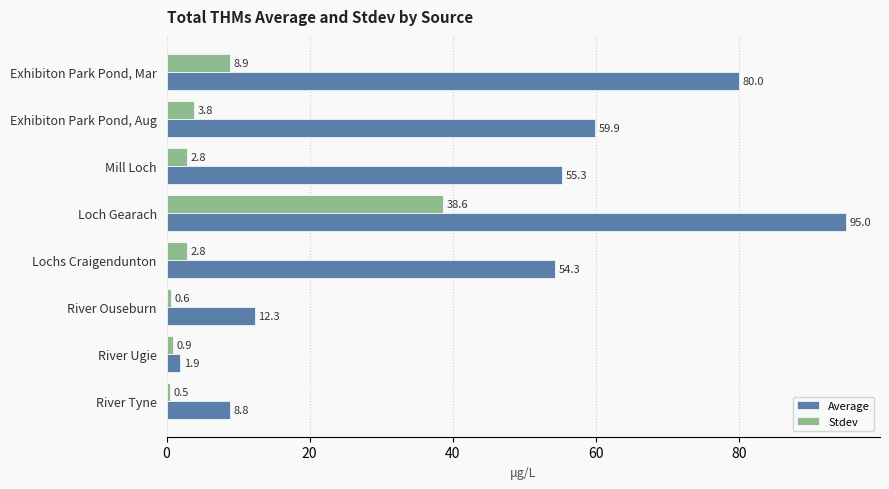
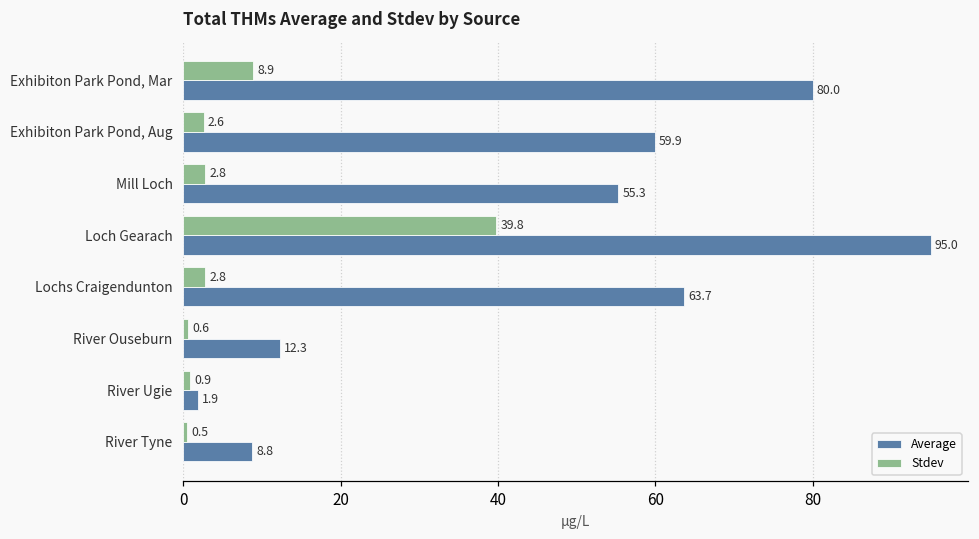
  {
    "Average": {
      "Exhibiton Park Pond, Mar": 80.0,
      "Exhibiton Park Pond, Aug": 59.9,
      "Mill Loch": 55.3,
      "Loch Gearach": 95.0,
-     "Lochs Craigendunton": 54.3,
+     "Lochs Craigendunton": 63.7,
      "River Ouseburn": 12.3,
      "River Ugie": 1.9,
      "River Tyne": 8.8
    },
    "Stdev": {
      "Exhibiton Park Pond, Mar": 8.9,
-     "Exhibiton Park Pond, Aug": 3.8,
+     "Exhibiton Park Pond, Aug": 2.6,
      "Mill Loch": 2.8,
-     "Loch Gearach": 38.6,
+     "Loch Gearach": 39.8,
      "Lochs Craigendunton": 2.8,
      "River Ouseburn": 0.6,
      "River Ugie": 0.9,
      "River Tyne": 0.5
    }
  }
